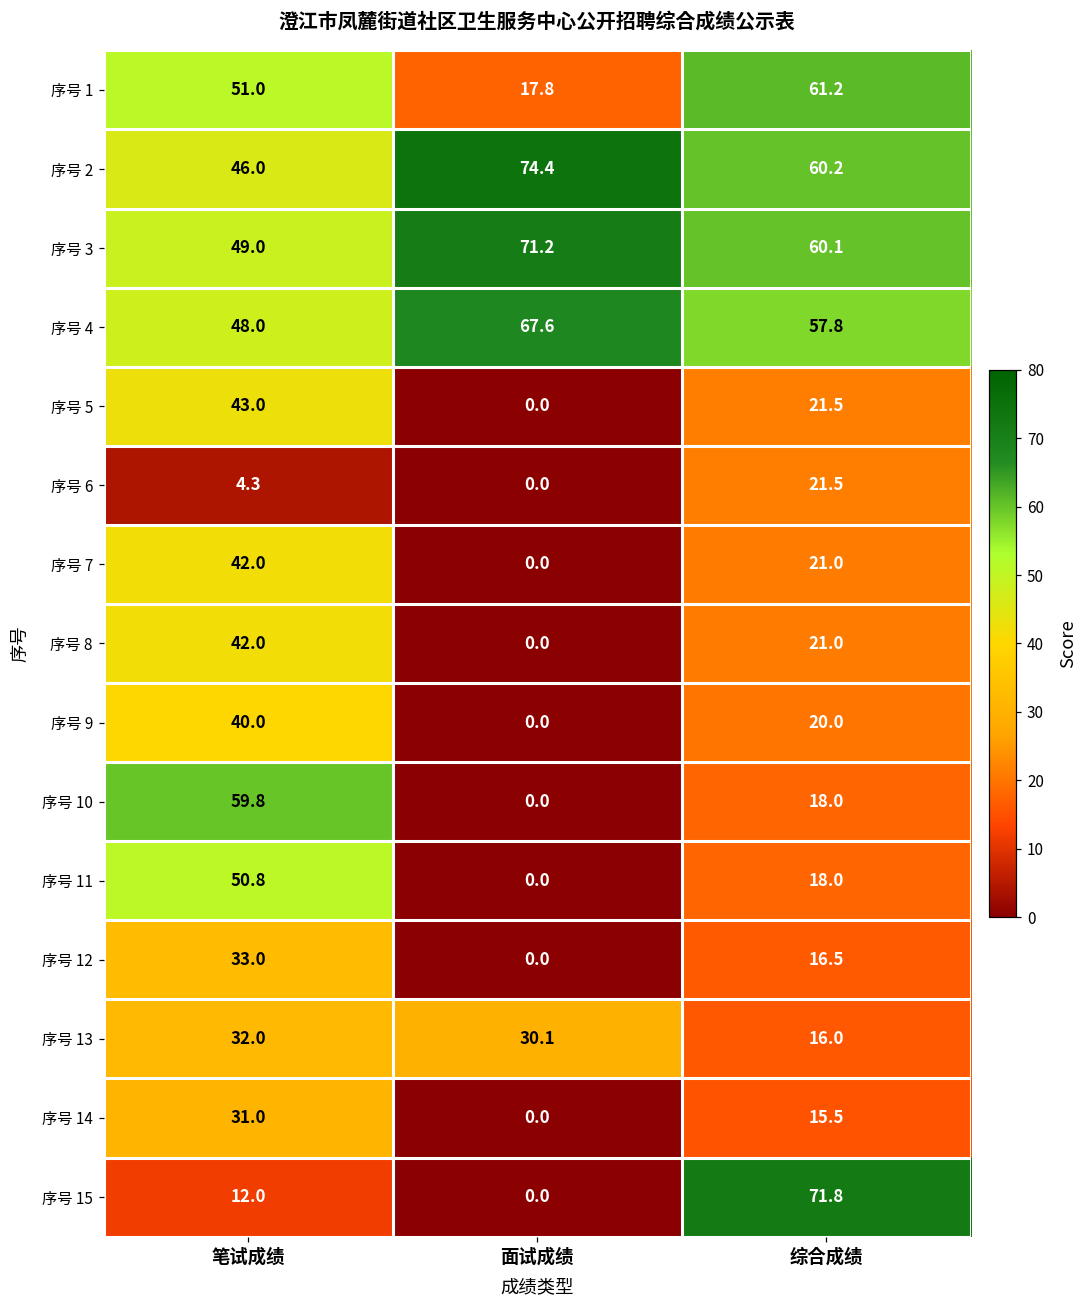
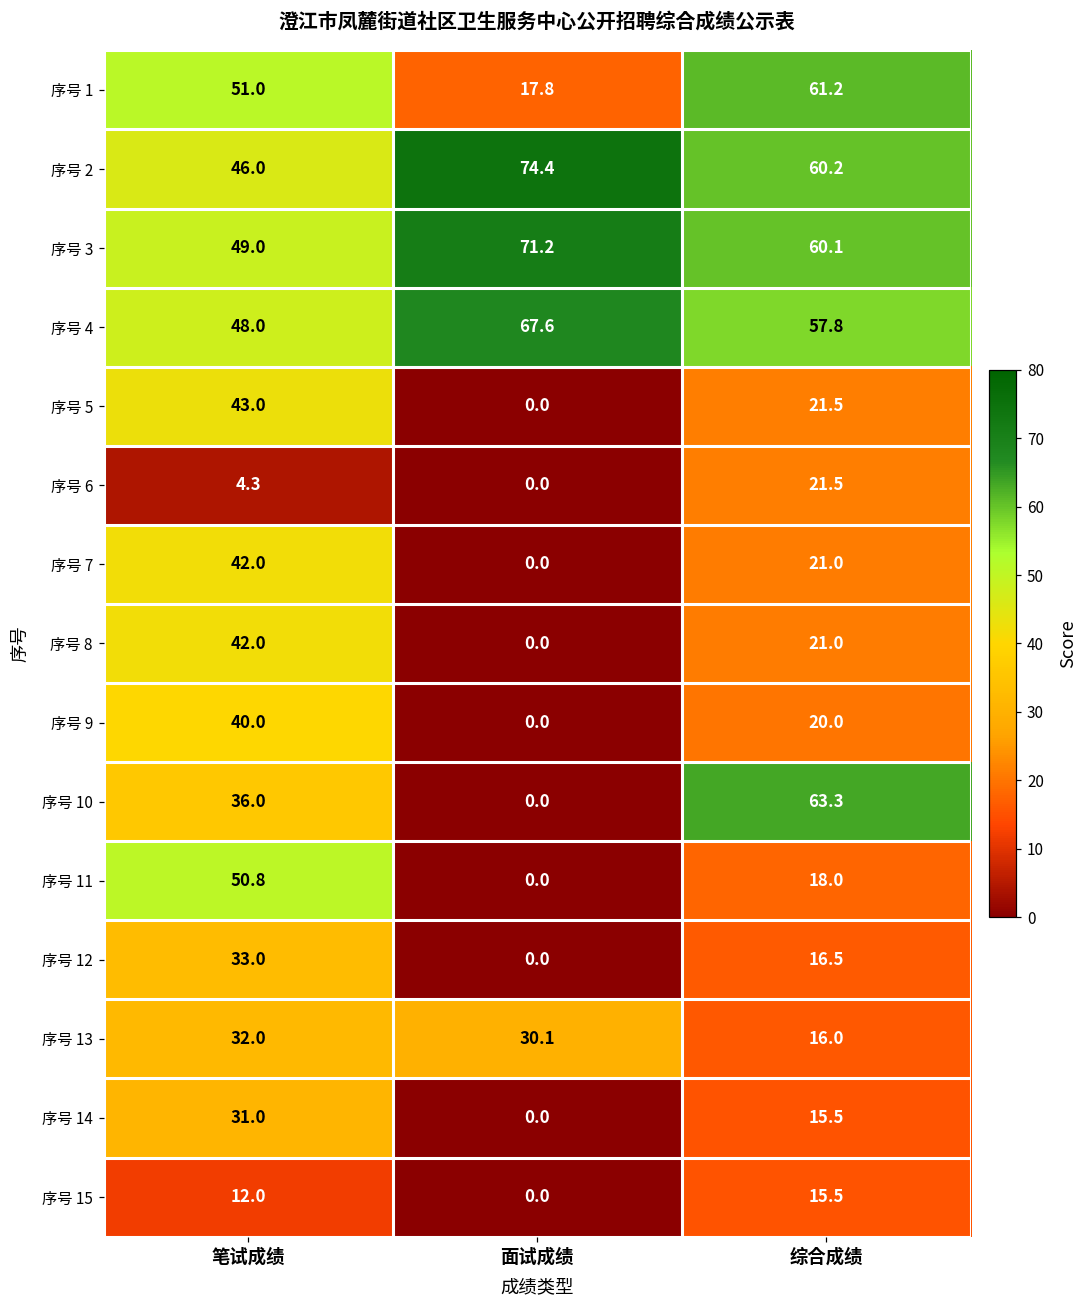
  {
    "序号 1": {
      "笔试成绩": 51.0,
      "面试成绩": 17.8,
      "综合成绩": 61.2
    },
    "序号 2": {
      "笔试成绩": 46.0,
      "面试成绩": 74.4,
      "综合成绩": 60.2
    },
    "序号 3": {
      "笔试成绩": 49.0,
      "面试成绩": 71.2,
      "综合成绩": 60.1
    },
    "序号 4": {
      "笔试成绩": 48.0,
      "面试成绩": 67.6,
      "综合成绩": 57.8
    },
    "序号 5": {
      "笔试成绩": 43.0,
      "面试成绩": 0.0,
      "综合成绩": 21.5
    },
    "序号 6": {
      "笔试成绩": 4.3,
      "面试成绩": 0.0,
      "综合成绩": 21.5
    },
    "序号 7": {
      "笔试成绩": 42.0,
      "面试成绩": 0.0,
      "综合成绩": 21.0
    },
    "序号 8": {
      "笔试成绩": 42.0,
      "面试成绩": 0.0,
      "综合成绩": 21.0
    },
    "序号 9": {
      "笔试成绩": 40.0,
      "面试成绩": 0.0,
      "综合成绩": 20.0
    },
    "序号 10": {
-     "笔试成绩": 59.8,
+     "笔试成绩": 36.0,
      "面试成绩": 0.0,
-     "综合成绩": 18.0
+     "综合成绩": 63.3
    },
    "序号 11": {
      "笔试成绩": 50.8,
      "面试成绩": 0.0,
      "综合成绩": 18.0
    },
    "序号 12": {
      "笔试成绩": 33.0,
      "面试成绩": 0.0,
      "综合成绩": 16.5
    },
    "序号 13": {
      "笔试成绩": 32.0,
      "面试成绩": 30.1,
      "综合成绩": 16.0
    },
    "序号 14": {
      "笔试成绩": 31.0,
      "面试成绩": 0.0,
      "综合成绩": 15.5
    },
    "序号 15": {
      "笔试成绩": 12.0,
      "面试成绩": 0.0,
-     "综合成绩": 71.8
+     "综合成绩": 15.5
    }
  }
